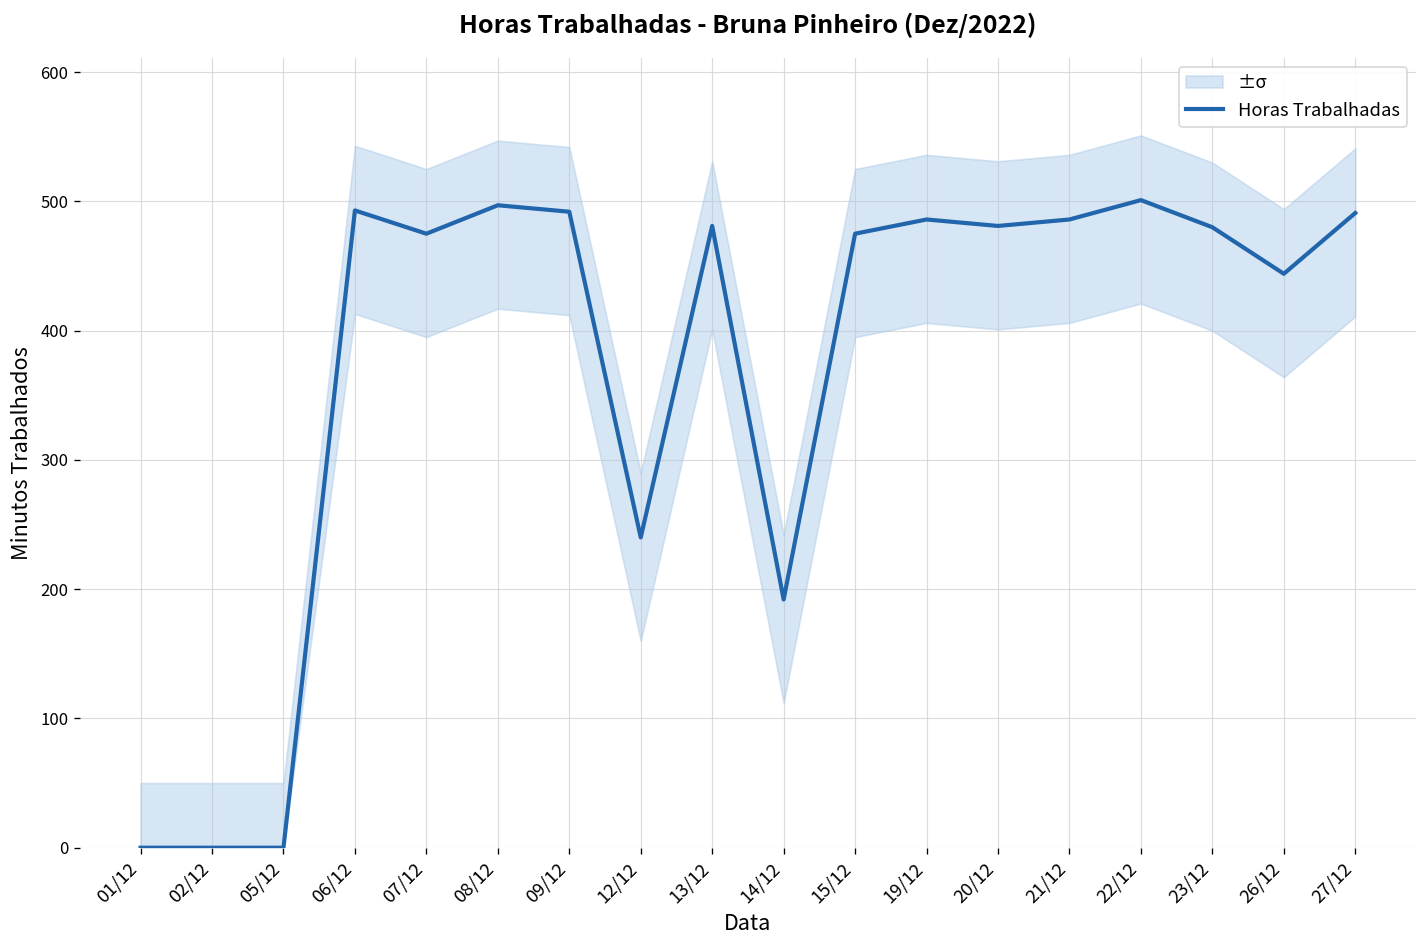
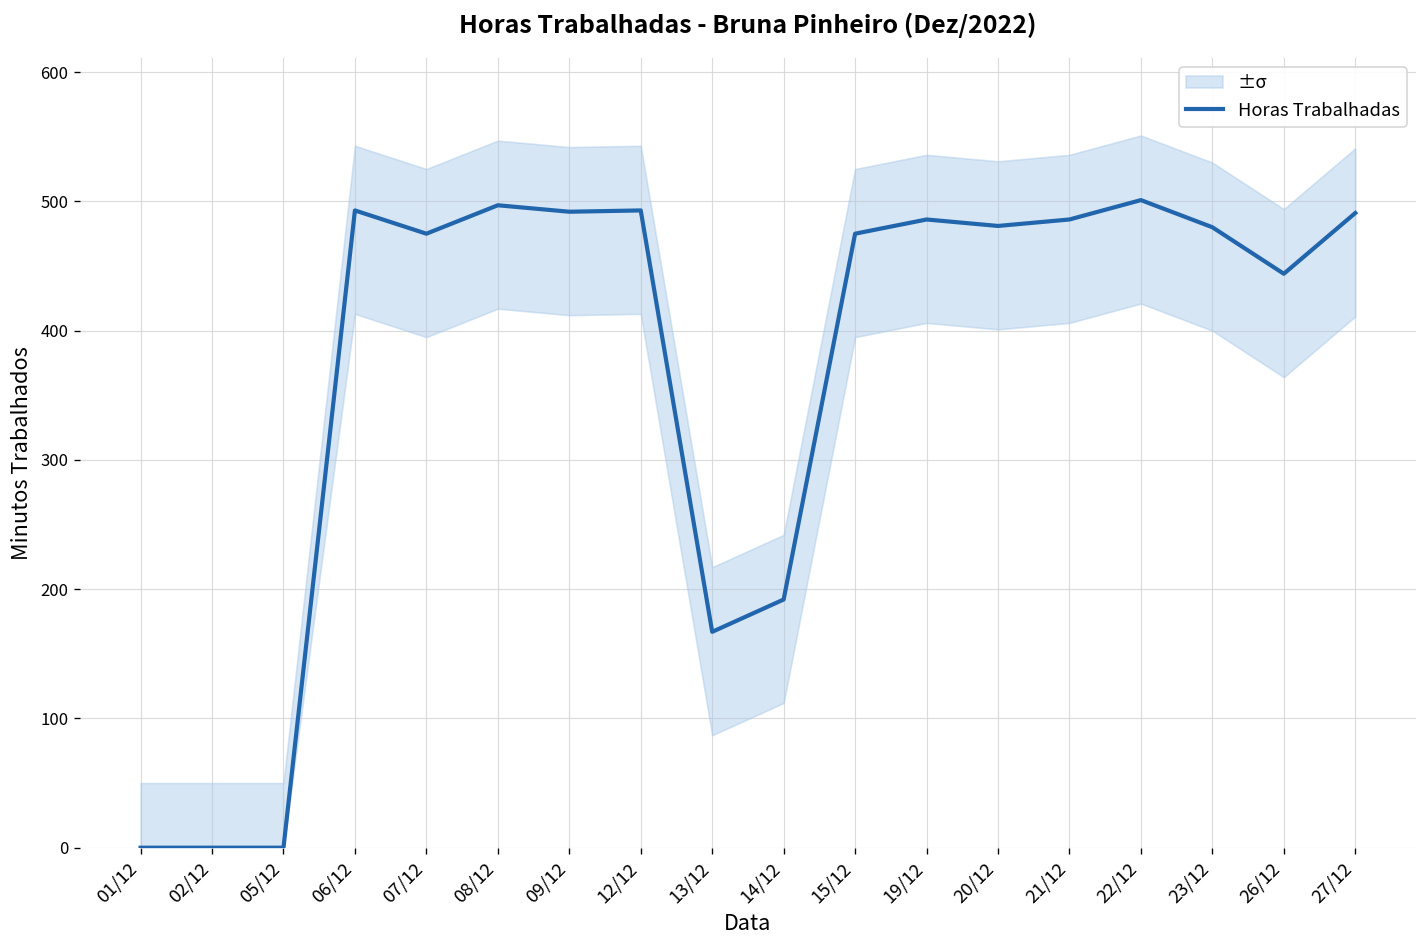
  {
    "Horas Trabalhadas": {
      "01/12": 0,
      "02/12": 0,
      "05/12": 0,
      "06/12": 493,
      "07/12": 475,
      "08/12": 497,
      "09/12": 492,
-     "12/12": 240,
-     "13/12": 481,
+     "12/12": 493,
+     "13/12": 167,
      "14/12": 192,
      "15/12": 475,
      "19/12": 486,
      "20/12": 481,
      "21/12": 486,
      "22/12": 501,
      "23/12": 480,
      "26/12": 444,
      "27/12": 491
    },
    "±σ": {
      "01/12": 50,
      "02/12": 50,
      "05/12": 50
    }
  }
